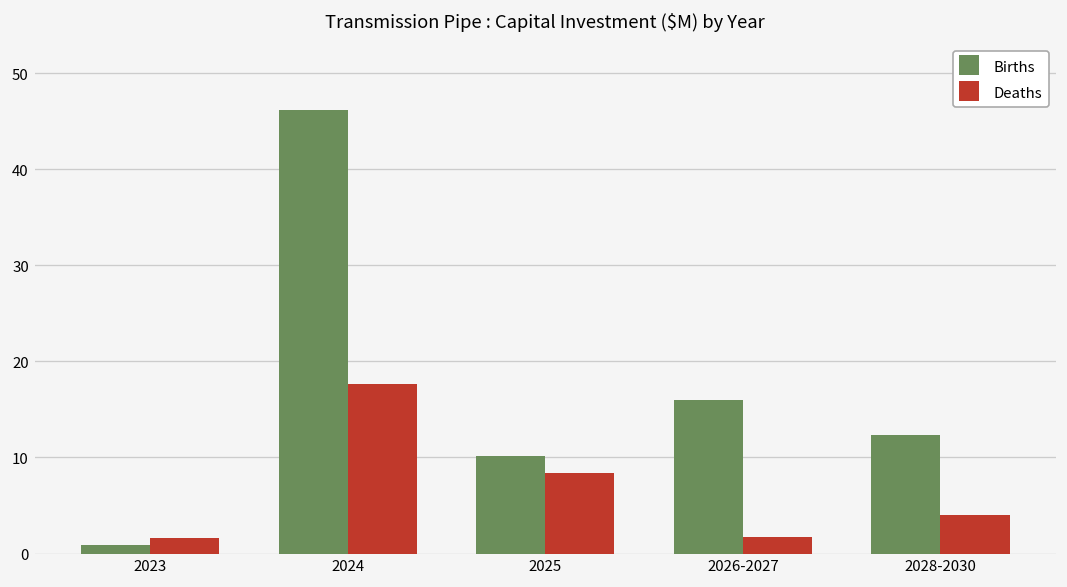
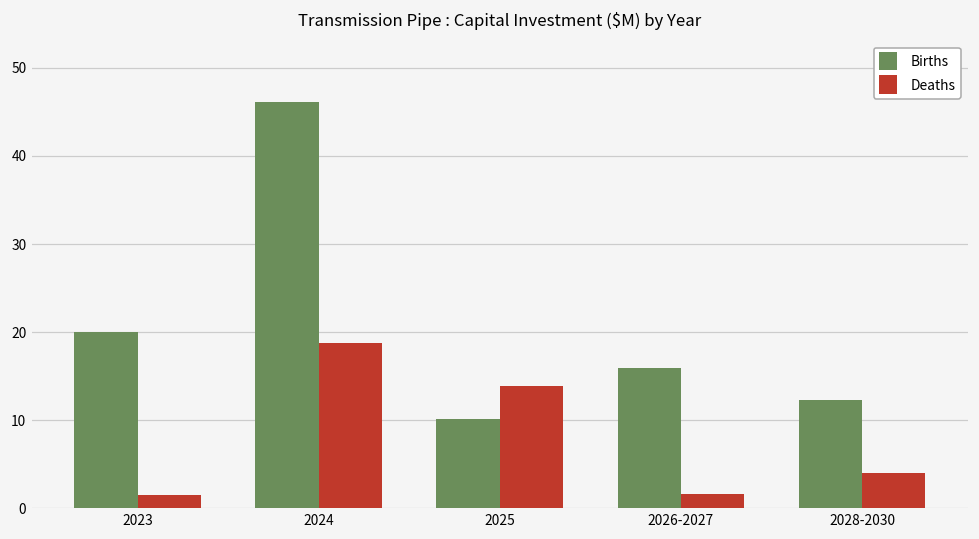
  {
    "Births": {
-     "2023": 1,
+     "2023": 20,
      "2024": 46,
      "2025": 10,
      "2026-2027": 16,
      "2028-2030": 12
    },
    "Deaths": {
      "2023": 2,
-     "2024": 18,
-     "2025": 8,
+     "2024": 19,
+     "2025": 14,
      "2026-2027": 2,
      "2028-2030": 4
    }
  }
